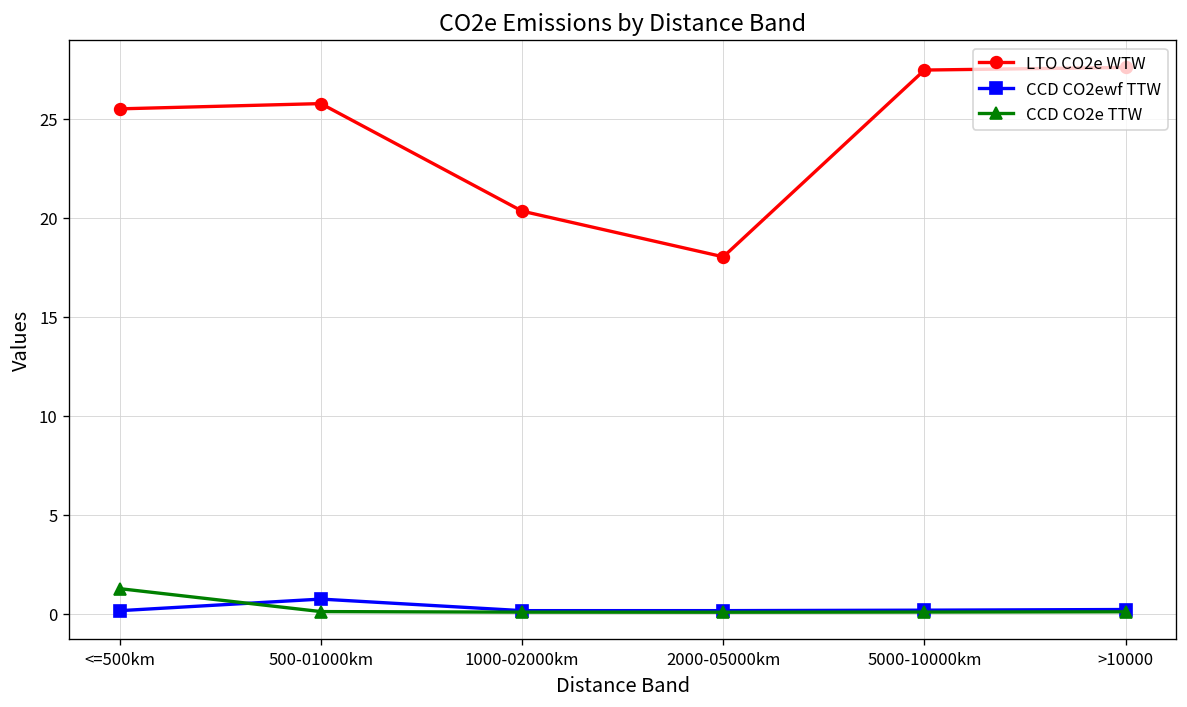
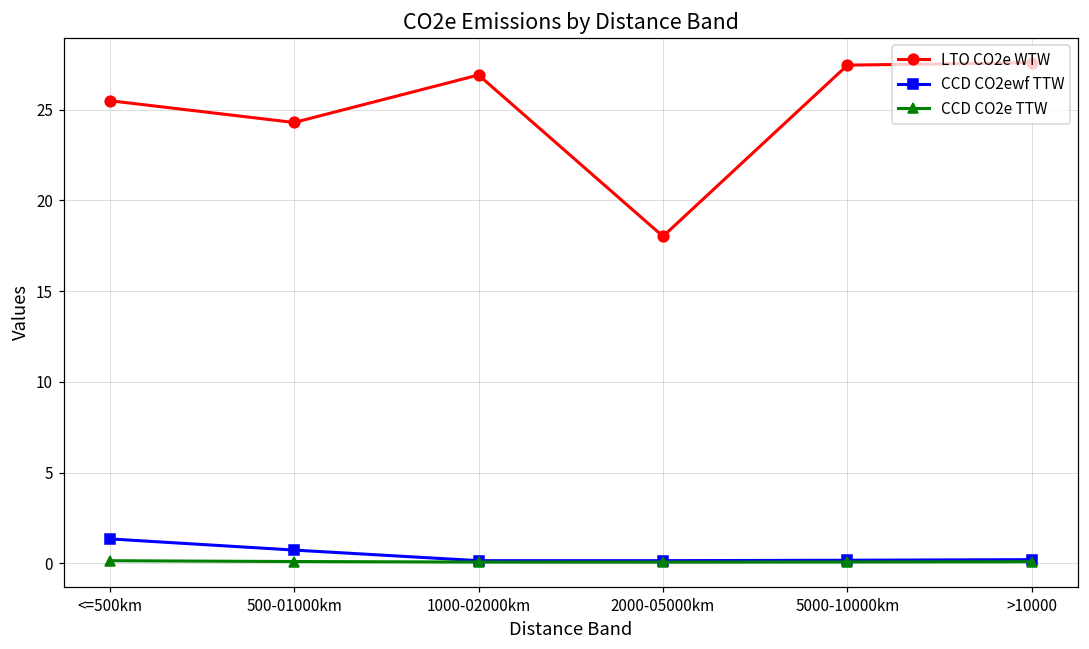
  {
    "LTO CO2e WTW": {
      "<=500km": 25.5,
-     "500-01000km": 25.8,
-     "1000-02000km": 20.3,
+     "500-01000km": 24.3,
+     "1000-02000km": 26.9,
      "2000-05000km": 18.0,
      "5000-10000km": 27.5
    },
    "CCD CO2ewf TTW": {
-     "<=500km": 0.1,
+     "<=500km": 1.3,
      "500-01000km": 0.7
    },
    "CCD CO2e TTW": {
-     "<=500km": 1.3,
+     "<=500km": 0.1,
      "500-01000km": 0.1
    }
  }
